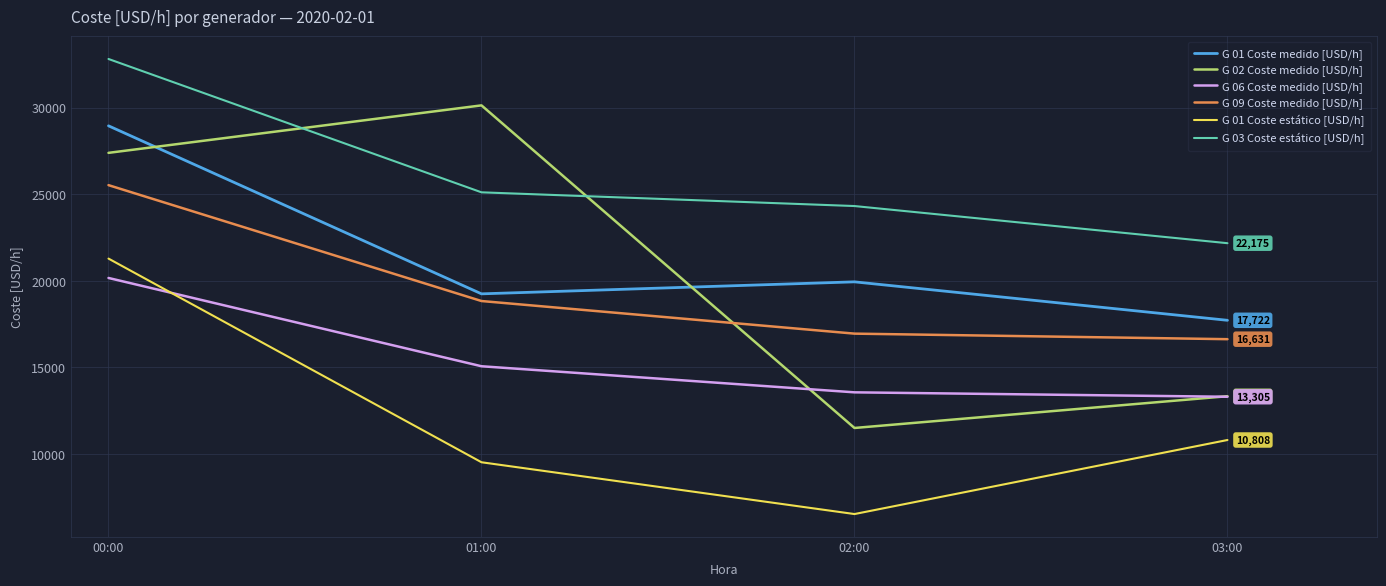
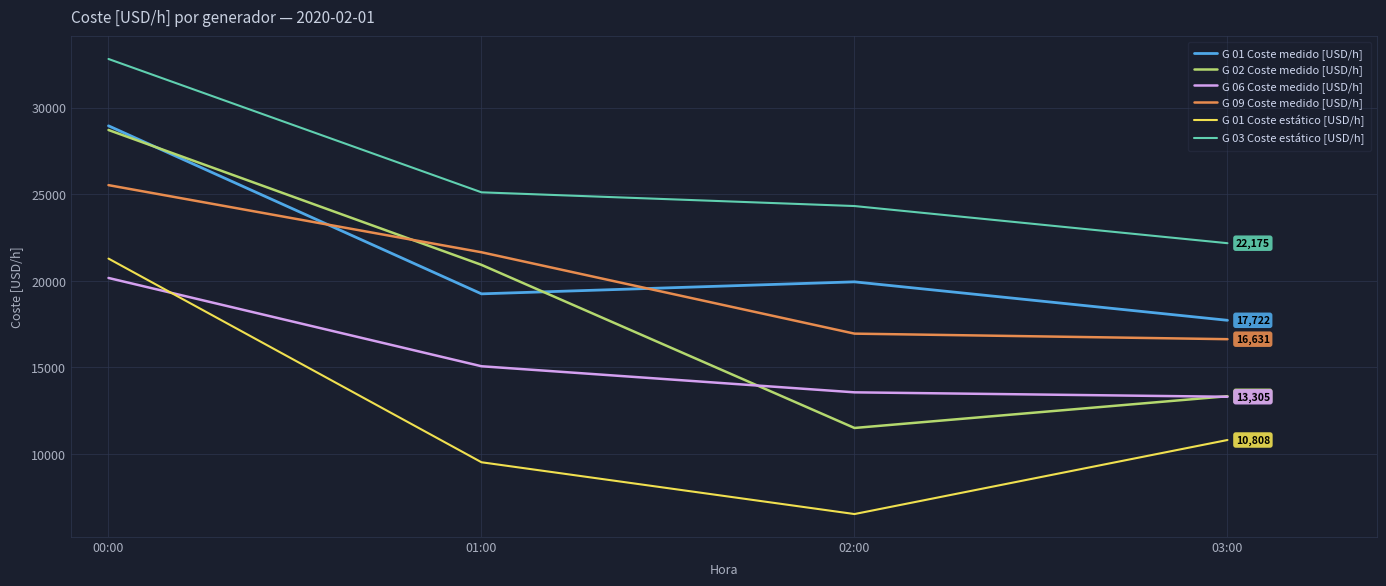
  {
    "G 01 Coste medido [USD/h]": {
      "00:00": 29000,
      "01:00": 19200,
      "02:00": 19900
    },
    "G 02 Coste medido [USD/h]": {
-     "00:00": 27400,
-     "01:00": 30100,
+     "00:00": 28700,
+     "01:00": 20900,
      "02:00": 11500
    },
    "G 06 Coste medido [USD/h]": {
      "00:00": 20200,
      "01:00": 15100,
      "02:00": 13600
    },
    "G 09 Coste medido [USD/h]": {
      "00:00": 25500,
-     "01:00": 18800,
+     "01:00": 21700,
      "02:00": 17000
    },
    "G 01 Coste estático [USD/h]": {
      "00:00": 21300,
      "01:00": 9500,
      "02:00": 6500
    },
    "G 03 Coste estático [USD/h]": {
      "00:00": 32800,
      "01:00": 25100,
      "02:00": 24300
    }
  }
